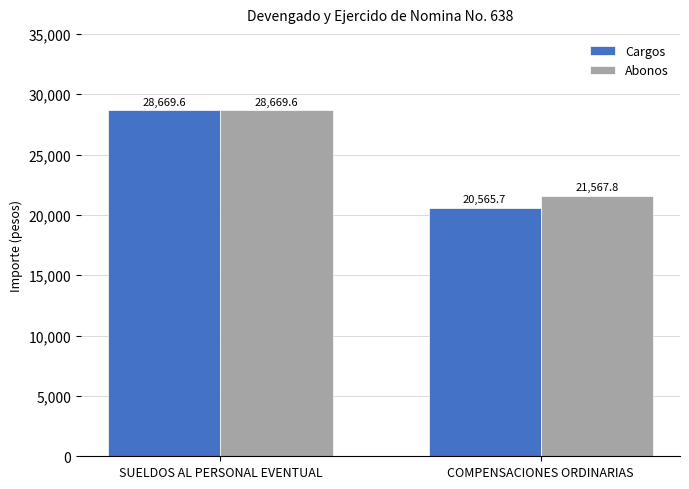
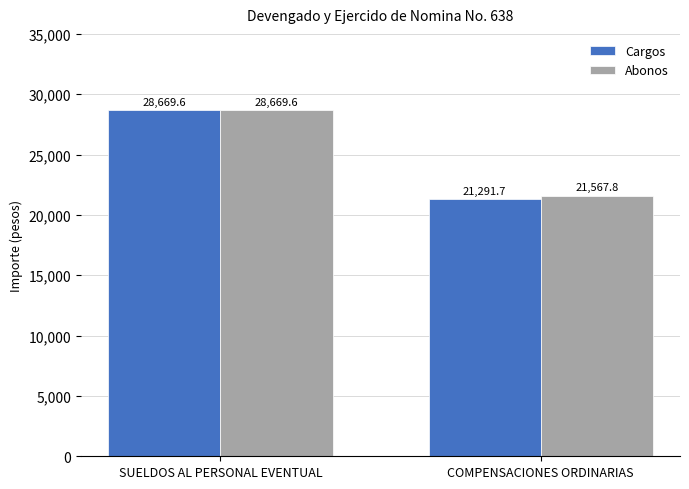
  {
    "Cargos": {
      "SUELDOS AL PERSONAL EVENTUAL": "28,669.6",
-     "COMPENSACIONES ORDINARIAS": "20,565.7"
+     "COMPENSACIONES ORDINARIAS": "21,291.7"
    },
    "Abonos": {
      "SUELDOS AL PERSONAL EVENTUAL": "28,669.6",
      "COMPENSACIONES ORDINARIAS": "21,567.8"
    }
  }
